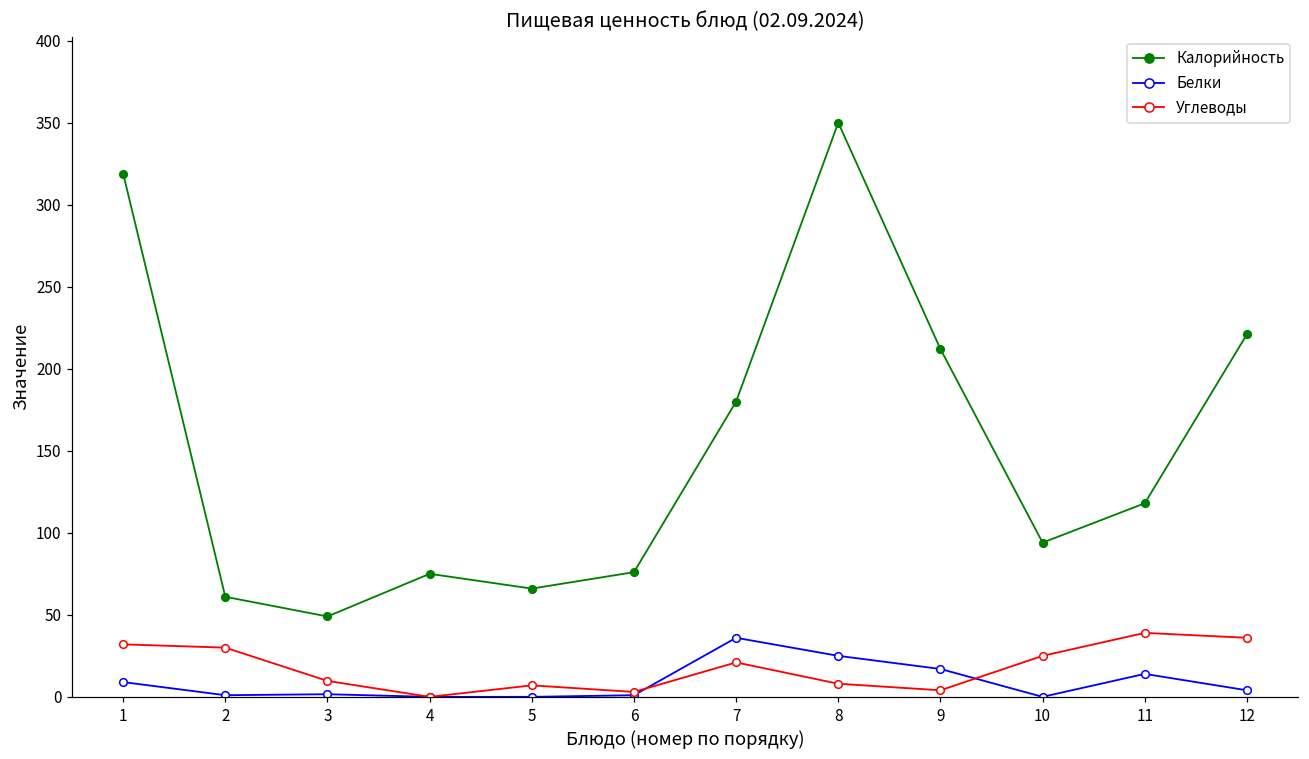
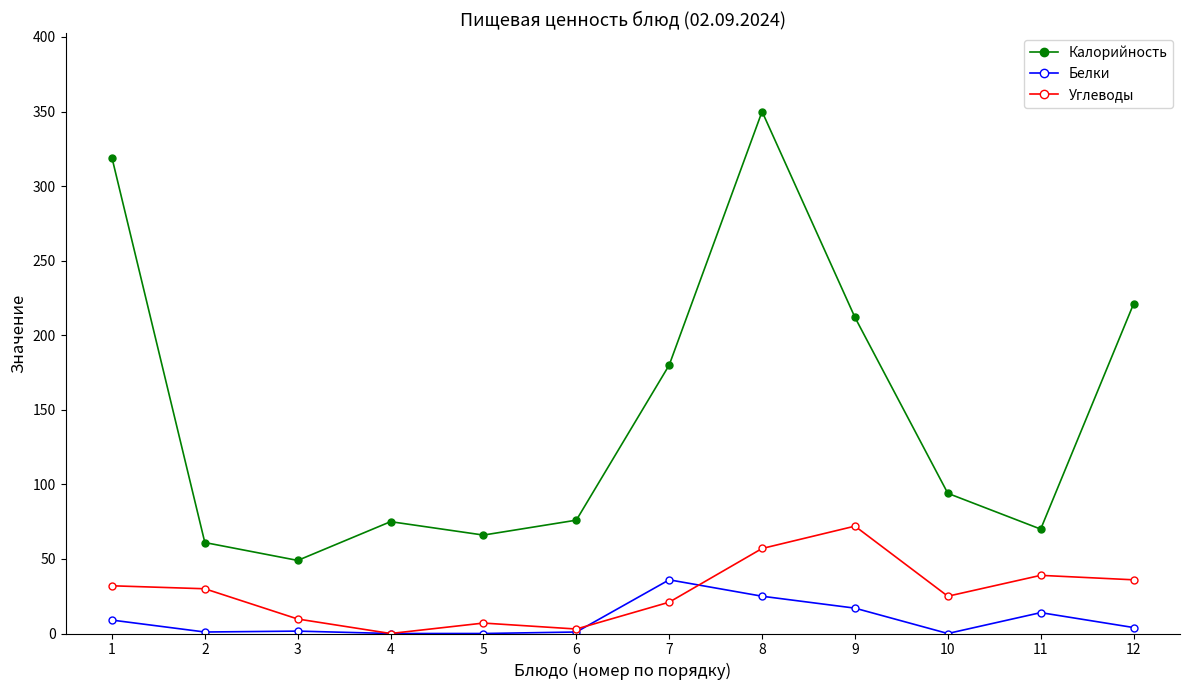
  {
    "Калорийность": {
      "1": 319,
      "2": 61,
      "3": 49,
      "4": 75,
      "5": 66,
      "6": 76,
      "7": 180,
      "8": 350,
      "9": 212,
      "10": 94,
-     "11": 118,
+     "11": 70,
      "12": 221
    },
    "Белки": {
      "1": 9,
      "2": 1,
      "3": 2,
      "5": 0,
      "6": 1,
      "7": 36,
      "8": 25,
      "9": 17,
      "10": 0,
      "11": 14,
      "12": 4
    },
    "Углеводы": {
      "1": 32,
      "2": 30,
      "3": 10,
      "5": 7,
      "6": 3,
      "7": 21,
-     "8": 8,
-     "9": 4,
+     "8": 57,
+     "9": 72,
      "10": 25,
      "11": 39,
      "12": 36
    }
  }
